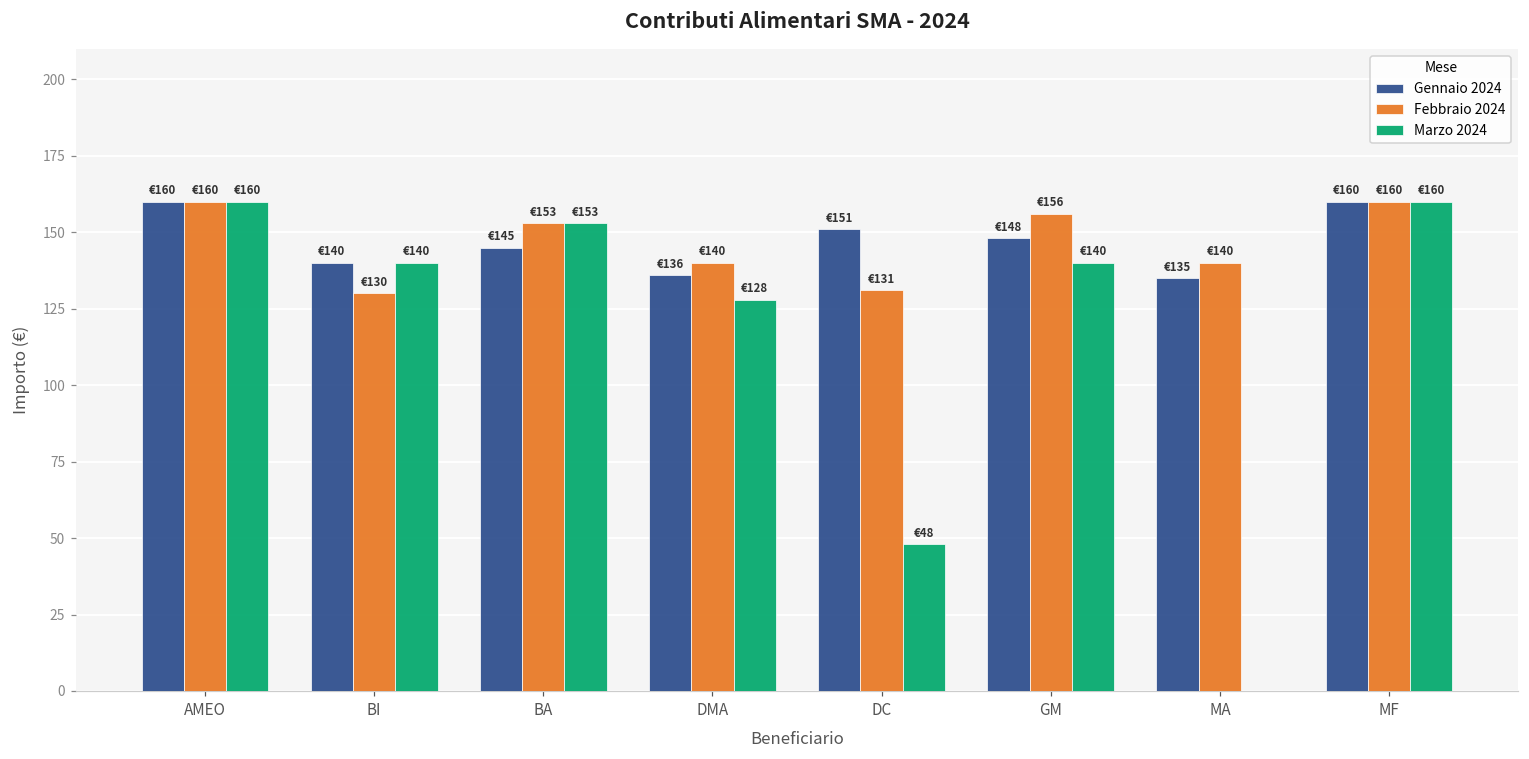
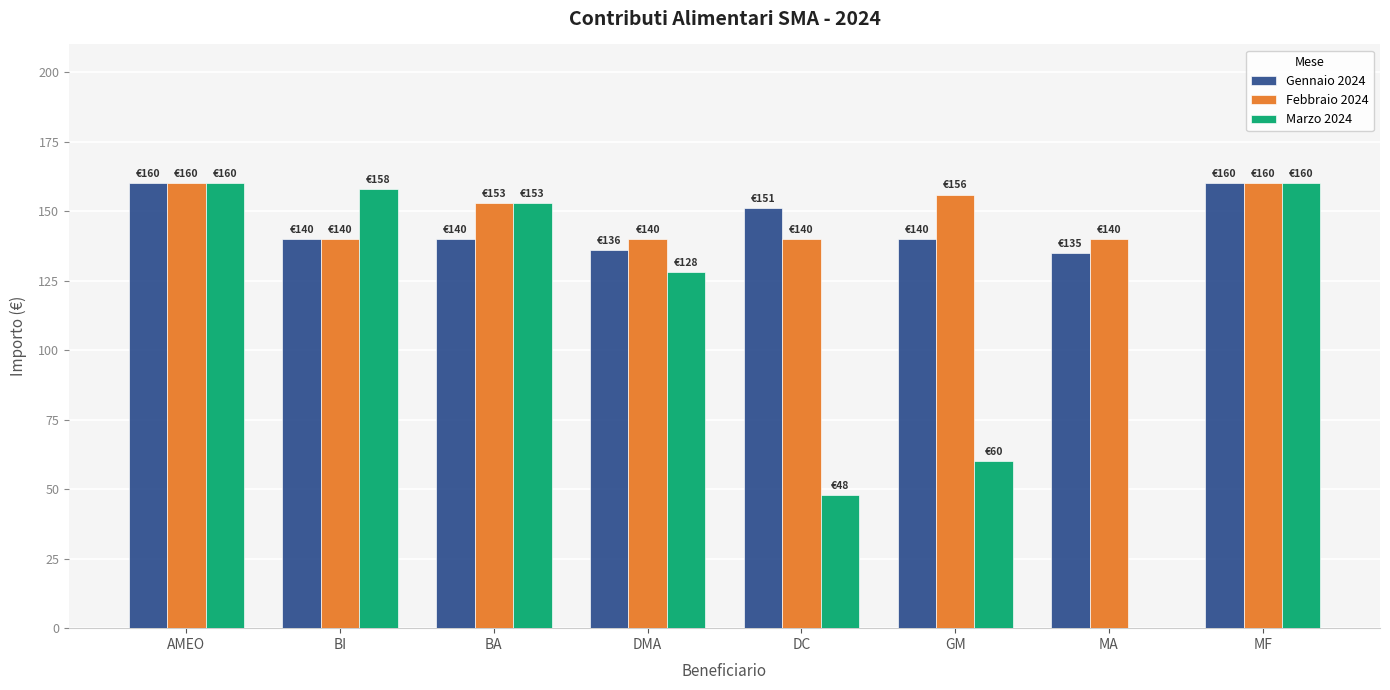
  {
    "Gennaio 2024": {
      "AMEO": "€160",
      "BI": "€140",
-     "BA": "€145",
+     "BA": "€140",
      "DMA": "€136",
      "DC": "€151",
-     "GM": "€148",
+     "GM": "€140",
      "MA": "€135",
      "MF": "€160"
    },
    "Febbraio 2024": {
      "AMEO": "€160",
-     "BI": "€130",
+     "BI": "€140",
      "BA": "€153",
      "DMA": "€140",
-     "DC": "€131",
+     "DC": "€140",
      "GM": "€156",
      "MA": "€140",
      "MF": "€160"
    },
    "Marzo 2024": {
      "AMEO": "€160",
-     "BI": "€140",
+     "BI": "€158",
      "BA": "€153",
      "DMA": "€128",
      "DC": "€48",
-     "GM": "€140",
+     "GM": "€60",
      "MF": "€160"
    }
  }
